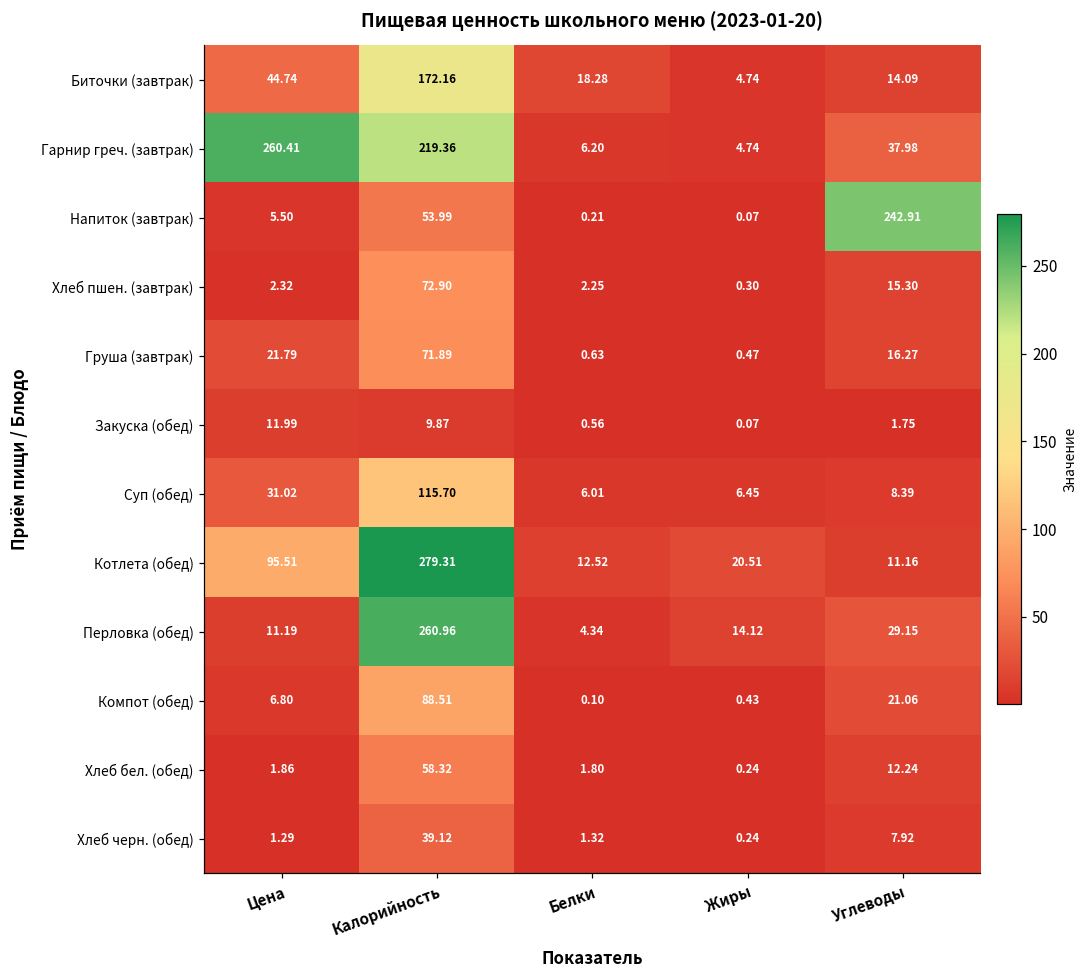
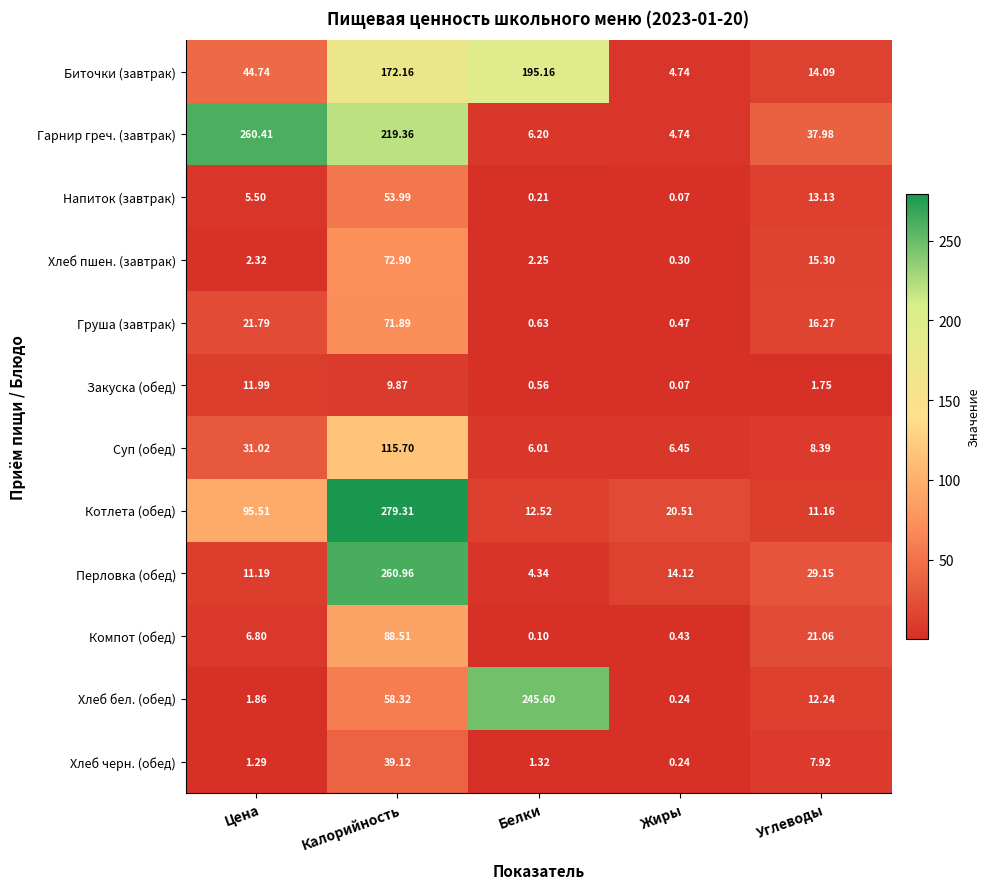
  {
    "Биточки (завтрак)": {
      "Цена": 44.74,
      "Калорийность": 172.16,
-     "Белки": 18.28,
+     "Белки": 195.16,
      "Жиры": 4.74,
      "Углеводы": 14.09
    },
    "Гарнир греч. (завтрак)": {
      "Цена": 260.41,
      "Калорийность": 219.36,
      "Белки": 6.20,
      "Жиры": 4.74,
      "Углеводы": 37.98
    },
    "Напиток (завтрак)": {
      "Цена": 5.50,
      "Калорийность": 53.99,
      "Белки": 0.21,
      "Жиры": 0.07,
-     "Углеводы": 242.91
+     "Углеводы": 13.13
    },
    "Хлеб пшен. (завтрак)": {
      "Цена": 2.32,
      "Калорийность": 72.90,
      "Белки": 2.25,
      "Жиры": 0.30,
      "Углеводы": 15.30
    },
    "Груша (завтрак)": {
      "Цена": 21.79,
      "Калорийность": 71.89,
      "Белки": 0.63,
      "Жиры": 0.47,
      "Углеводы": 16.27
    },
    "Закуска (обед)": {
      "Цена": 11.99,
      "Калорийность": 9.87,
      "Белки": 0.56,
      "Жиры": 0.07,
      "Углеводы": 1.75
    },
    "Суп (обед)": {
      "Цена": 31.02,
      "Калорийность": 115.70,
      "Белки": 6.01,
      "Жиры": 6.45,
      "Углеводы": 8.39
    },
    "Котлета (обед)": {
      "Цена": 95.51,
      "Калорийность": 279.31,
      "Белки": 12.52,
      "Жиры": 20.51,
      "Углеводы": 11.16
    },
    "Перловка (обед)": {
      "Цена": 11.19,
      "Калорийность": 260.96,
      "Белки": 4.34,
      "Жиры": 14.12,
      "Углеводы": 29.15
    },
    "Компот (обед)": {
      "Цена": 6.80,
      "Калорийность": 88.51,
      "Белки": 0.10,
      "Жиры": 0.43,
      "Углеводы": 21.06
    },
    "Хлеб бел. (обед)": {
      "Цена": 1.86,
      "Калорийность": 58.32,
-     "Белки": 1.80,
+     "Белки": 245.60,
      "Жиры": 0.24,
      "Углеводы": 12.24
    },
    "Хлеб черн. (обед)": {
      "Цена": 1.29,
      "Калорийность": 39.12,
      "Белки": 1.32,
      "Жиры": 0.24,
      "Углеводы": 7.92
    }
  }
